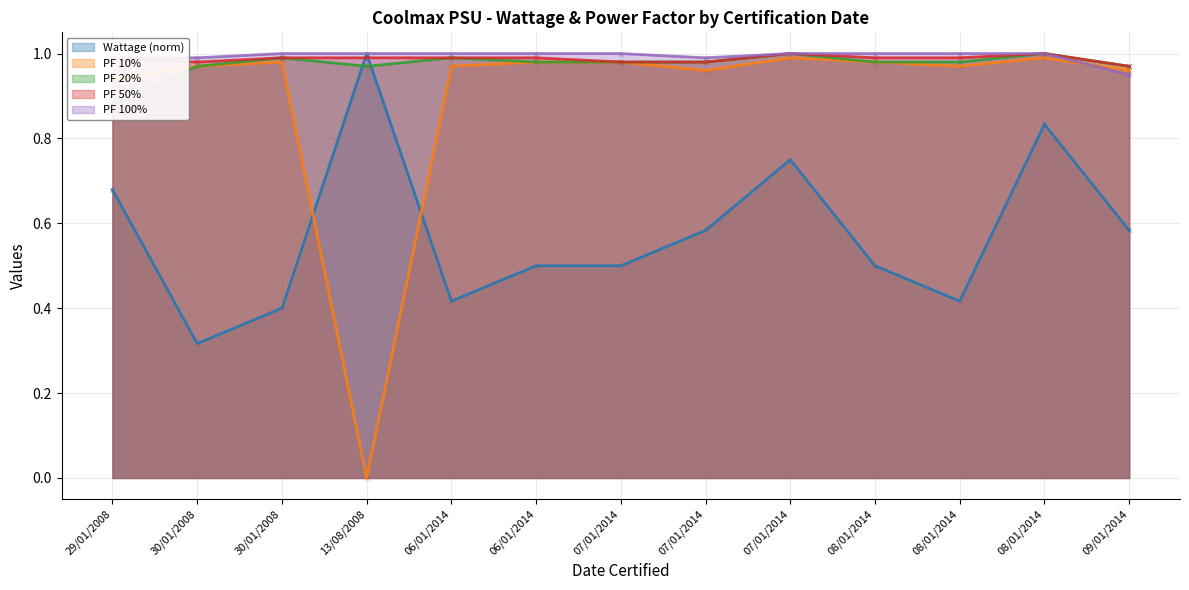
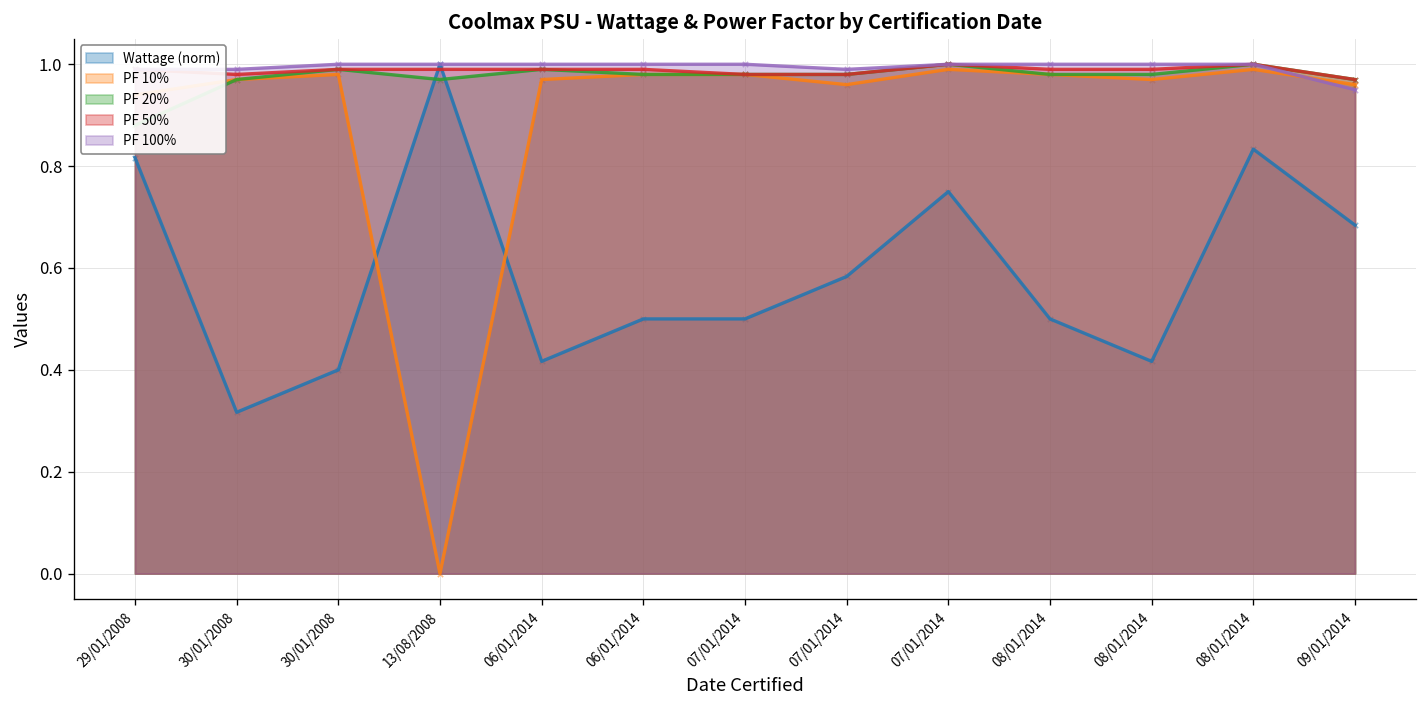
  {
    "Wattage (norm)": {
-     "29/01/2008": 0.68,
-     "09/01/2014": 0.58
+     "29/01/2008": 0.82,
+     "09/01/2014": 0.68
    },
    "PF 20%": {
      "13/08/2008": 0.97
    },
    "PF 100%": {
      "09/01/2014": 0.95
    }
  }
